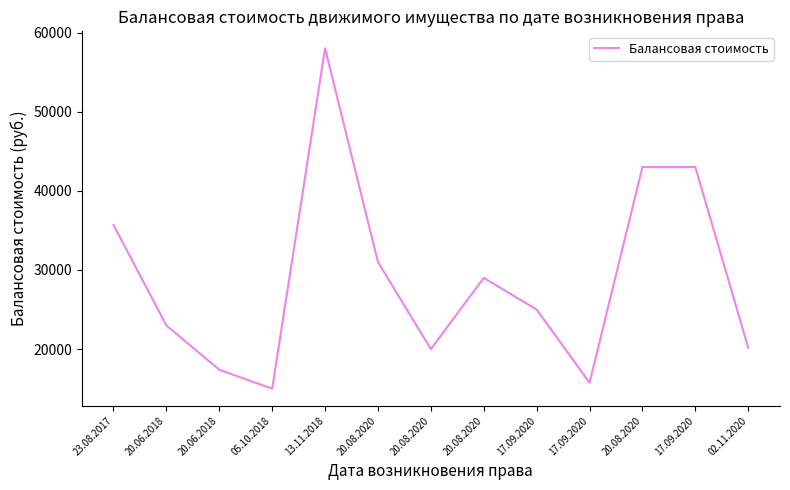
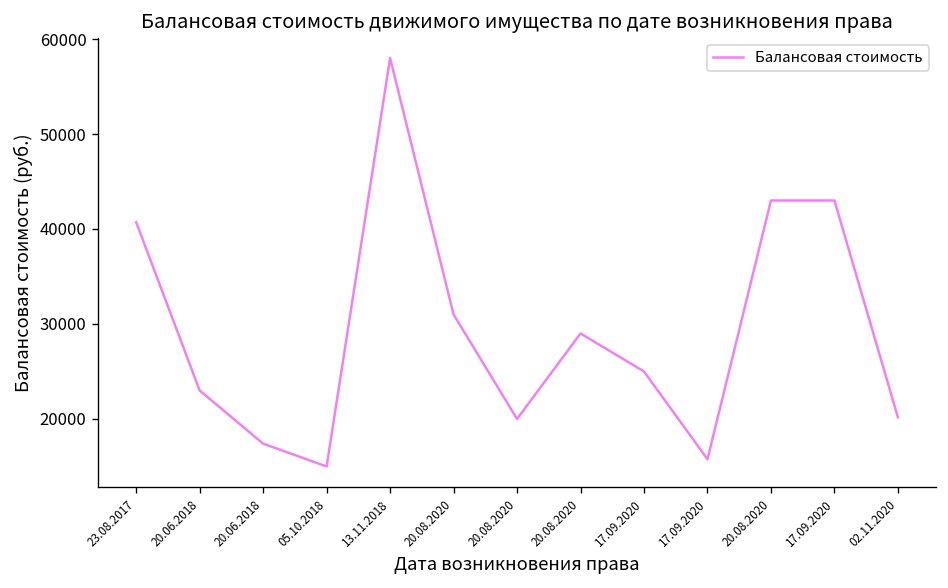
  {
-   "23.08.2017": 36000,
+   "23.08.2017": 41000,
    "05.10.2018": 15000,
    "13.11.2018": 58000,
    "02.11.2020": 20000
  }
